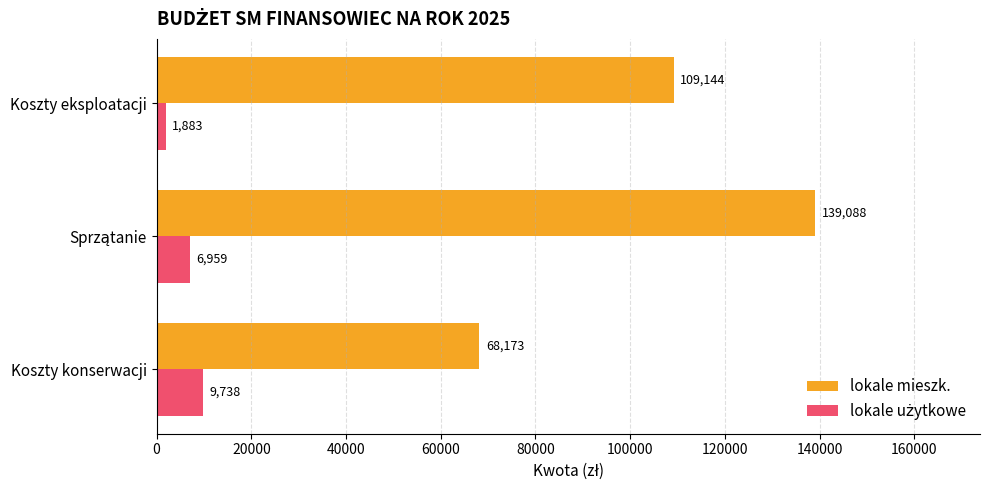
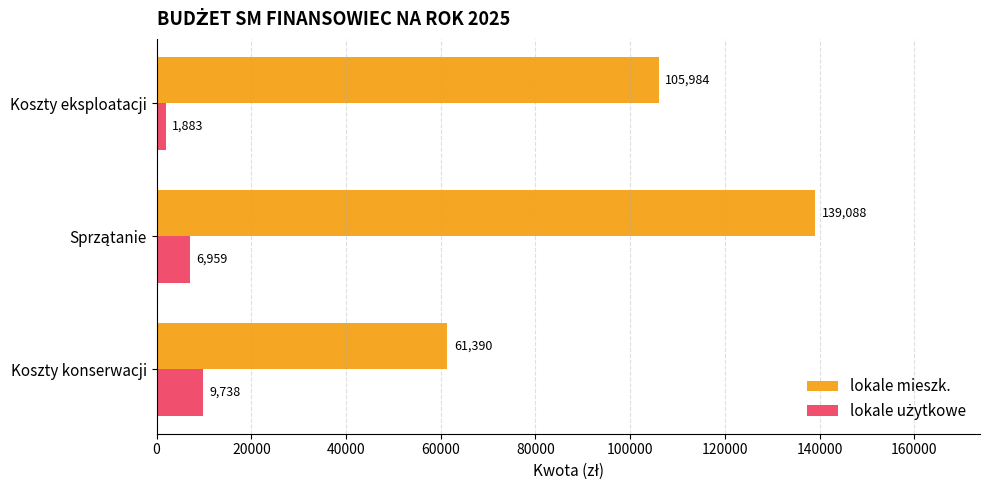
  {
    "lokale mieszk.": {
-     "Koszty eksploatacji": "109,144",
+     "Koszty eksploatacji": "105,984",
      "Sprzątanie": "139,088",
-     "Koszty konserwacji": "68,173"
+     "Koszty konserwacji": "61,390"
    },
    "lokale użytkowe": {
      "Koszty eksploatacji": "1,883",
      "Sprzątanie": "6,959",
      "Koszty konserwacji": "9,738"
    }
  }
